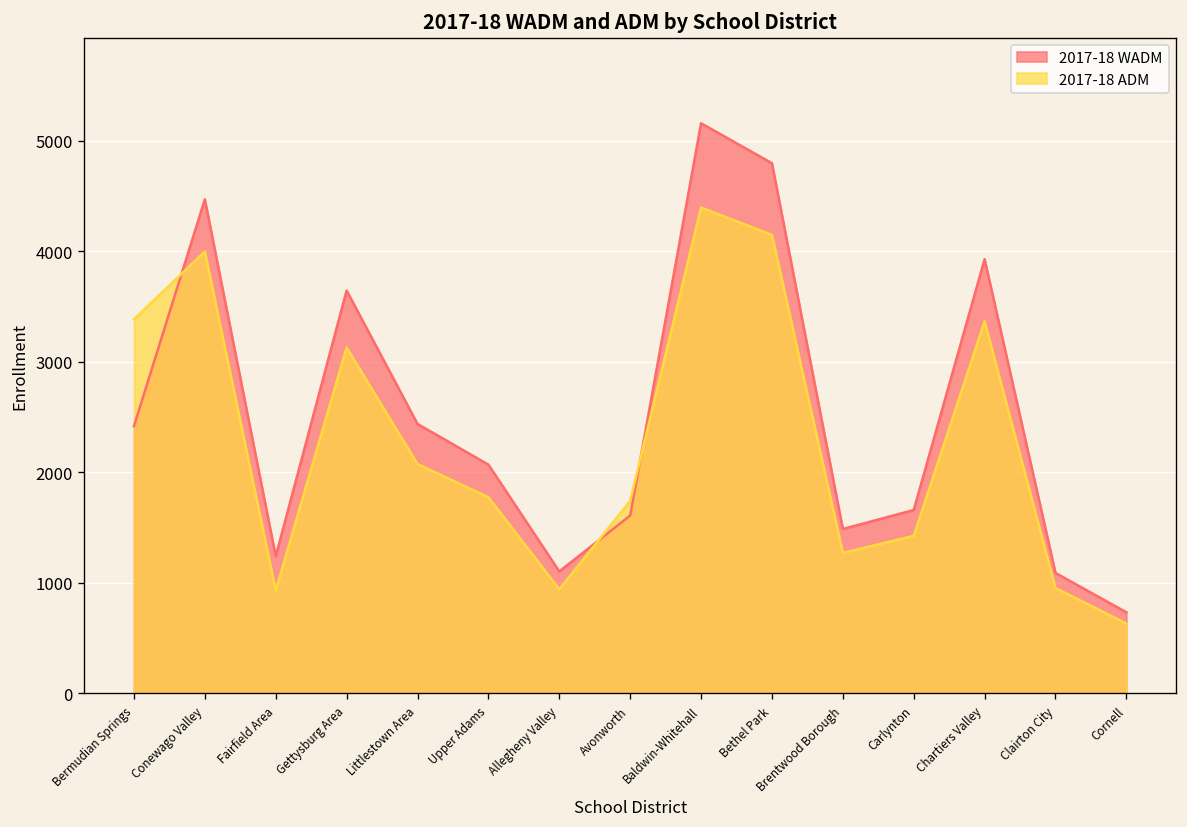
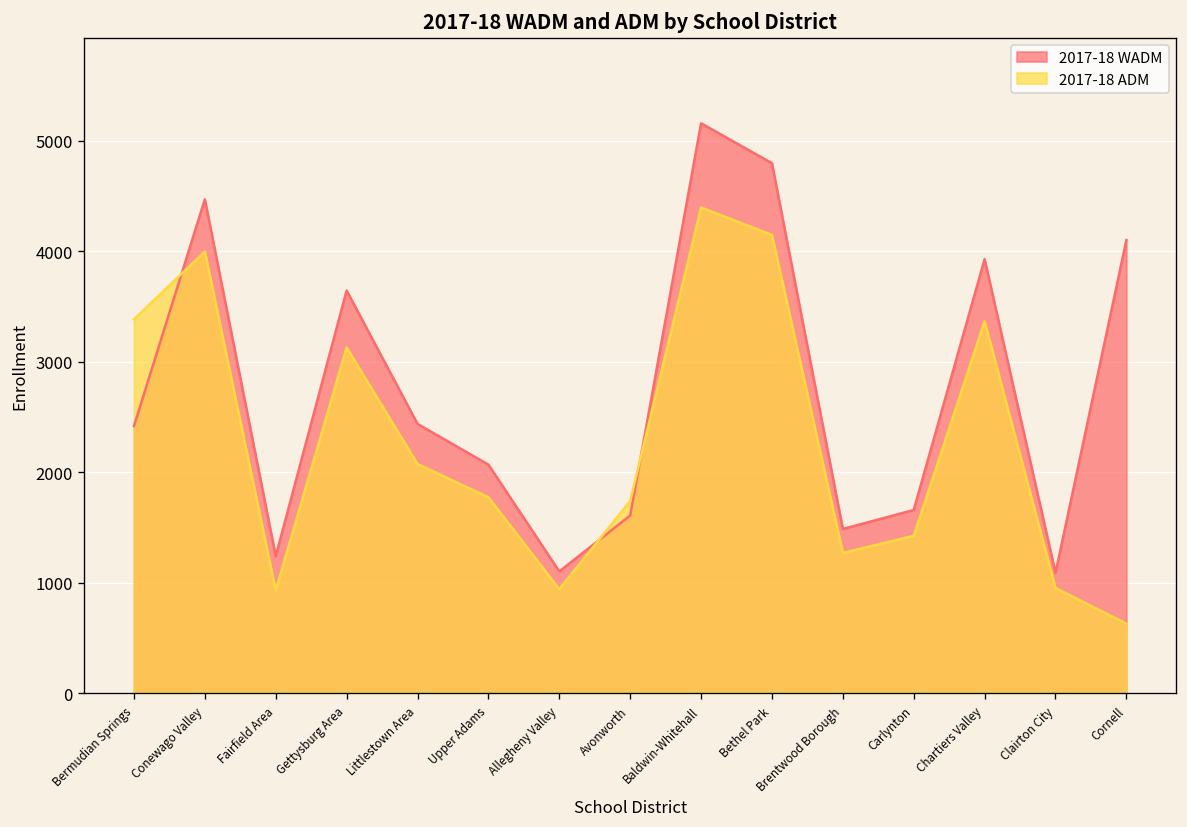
  {
    "2017-18 WADM": {
      "Bermudian Springs": 2400,
      "Conewago Valley": 4500,
      "Fairfield Area": 1200,
      "Gettysburg Area": 3600,
      "Littlestown Area": 2400,
      "Upper Adams": 2100,
      "Allegheny Valley": 1100,
      "Avonworth": 1600,
      "Baldwin-Whitehall": 5200,
      "Bethel Park": 4800,
      "Brentwood Borough": 1500,
      "Carlynton": 1700,
      "Chartiers Valley": 3900,
      "Clairton City": 1100,
-     "Cornell": 700
+     "Cornell": 4100
    },
    "2017-18 ADM": {
      "Bermudian Springs": 3400,
      "Conewago Valley": 4000,
      "Fairfield Area": 900,
      "Gettysburg Area": 3100,
      "Littlestown Area": 2100,
      "Upper Adams": 1800,
      "Allegheny Valley": 900,
      "Avonworth": 1700,
      "Baldwin-Whitehall": 4400,
      "Bethel Park": 4100,
      "Brentwood Borough": 1300,
      "Carlynton": 1400,
      "Chartiers Valley": 3400,
      "Clairton City": 1000,
      "Cornell": 600
    }
  }
